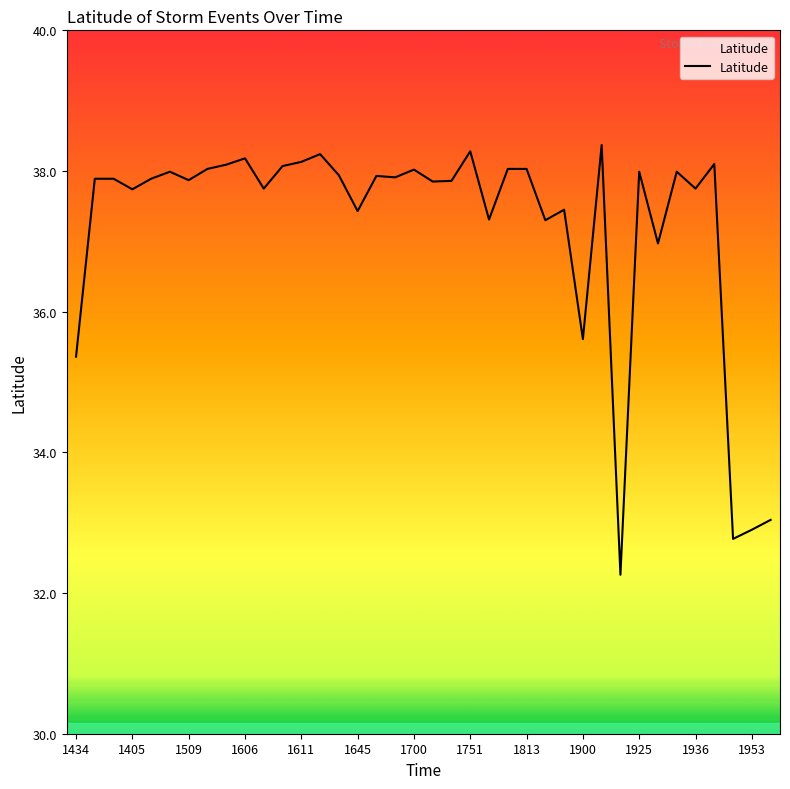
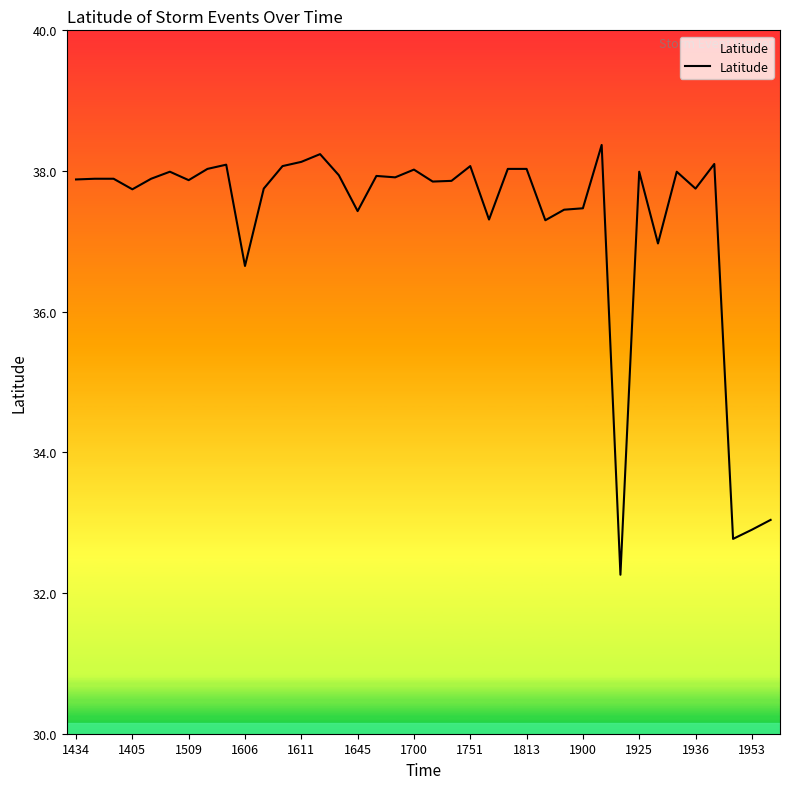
  {
-   "1434": 35.4,
+   "1434": 37.9,
    "1405": 37.7,
    "1509": 37.9,
-   "1606": 38.2,
+   "1606": 36.7,
    "1611": 38.1,
    "1645": 37.4,
    "1700": 38.0,
-   "1751": 38.3,
+   "1751": 38.1,
    "1813": 38.0,
-   "1900": 35.6,
+   "1900": 37.5,
    "1936": 37.8,
    "1953": 32.9
  }
